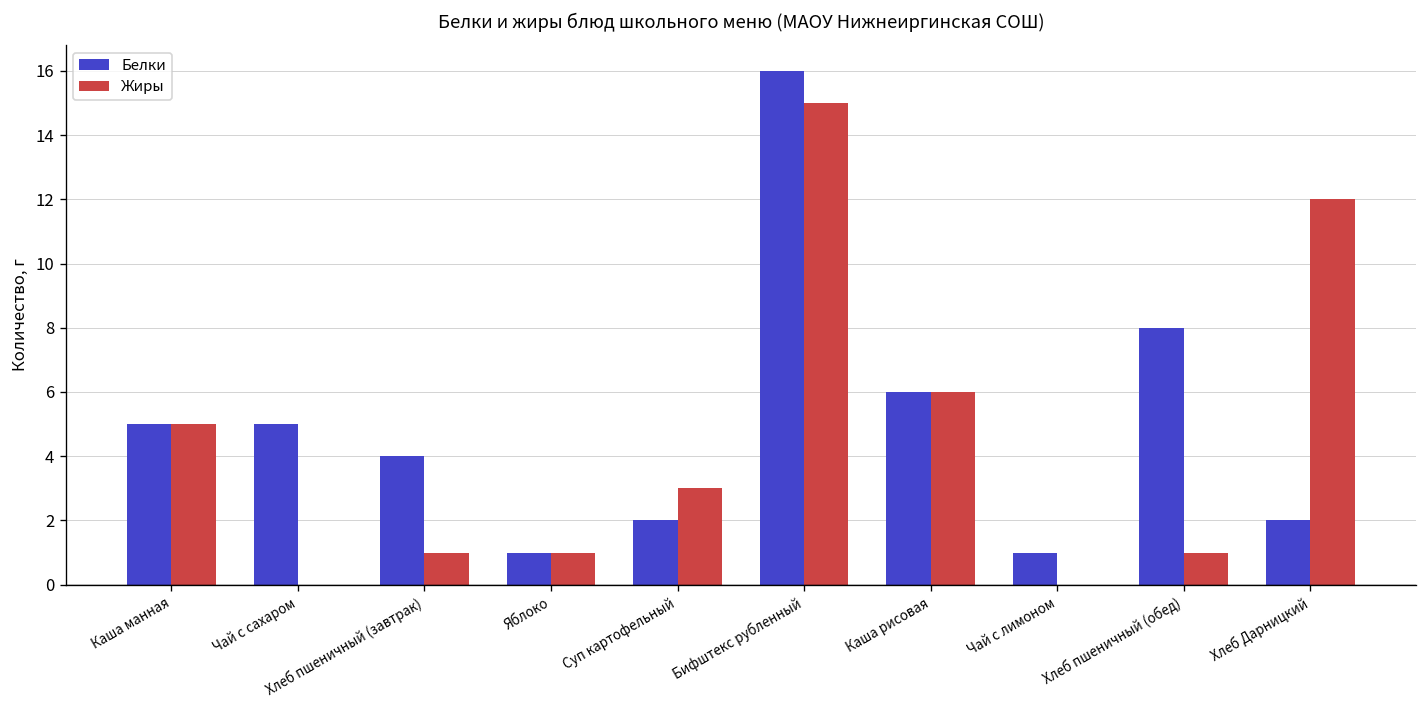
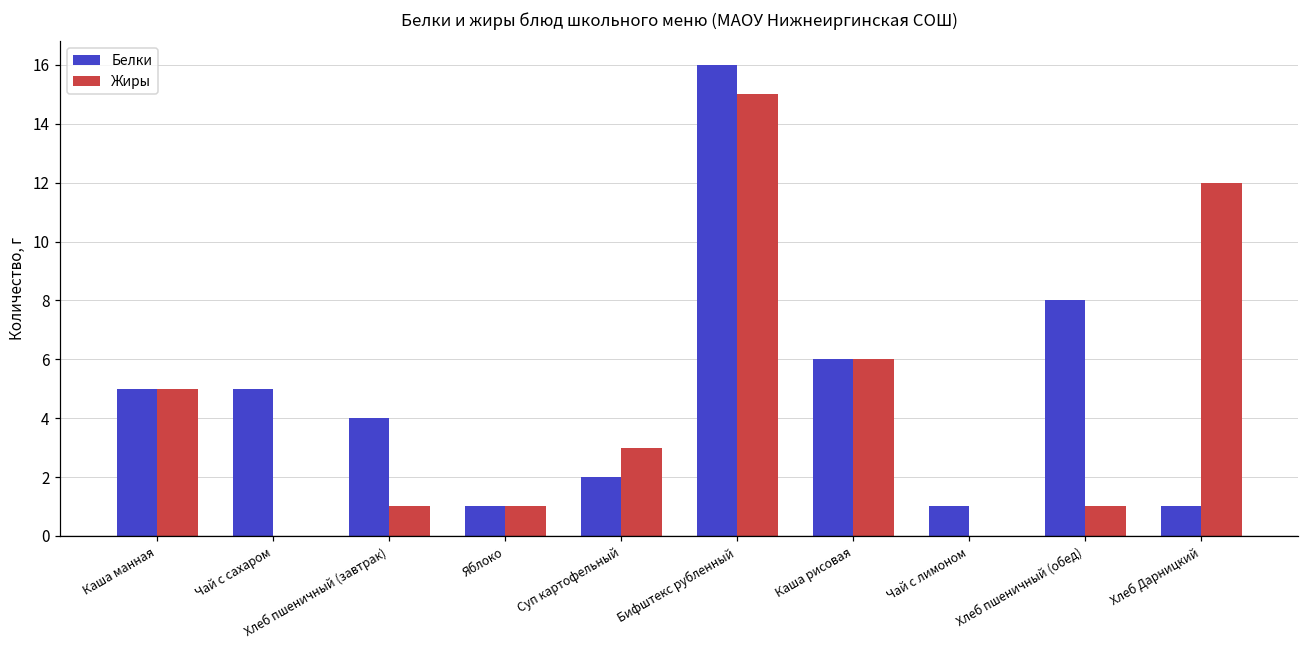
  {
    "Белки": {
      "Каша манная": 5,
      "Чай с сахаром": 5,
      "Хлеб пшеничный (завтрак)": 4,
      "Яблоко": 1,
      "Суп картофельный": 2,
      "Бифштекс рубленный": 16,
      "Каша рисовая": 6,
      "Чай с лимоном": 1,
      "Хлеб пшеничный (обед)": 8,
-     "Хлеб Дарницкий": 2
+     "Хлеб Дарницкий": 1
    },
    "Жиры": {
      "Каша манная": 5,
      "Чай с сахаром": 0,
      "Хлеб пшеничный (завтрак)": 1,
      "Яблоко": 1,
      "Суп картофельный": 3,
      "Бифштекс рубленный": 15,
      "Каша рисовая": 6,
      "Чай с лимоном": 0,
      "Хлеб пшеничный (обед)": 1,
      "Хлеб Дарницкий": 12
    }
  }
